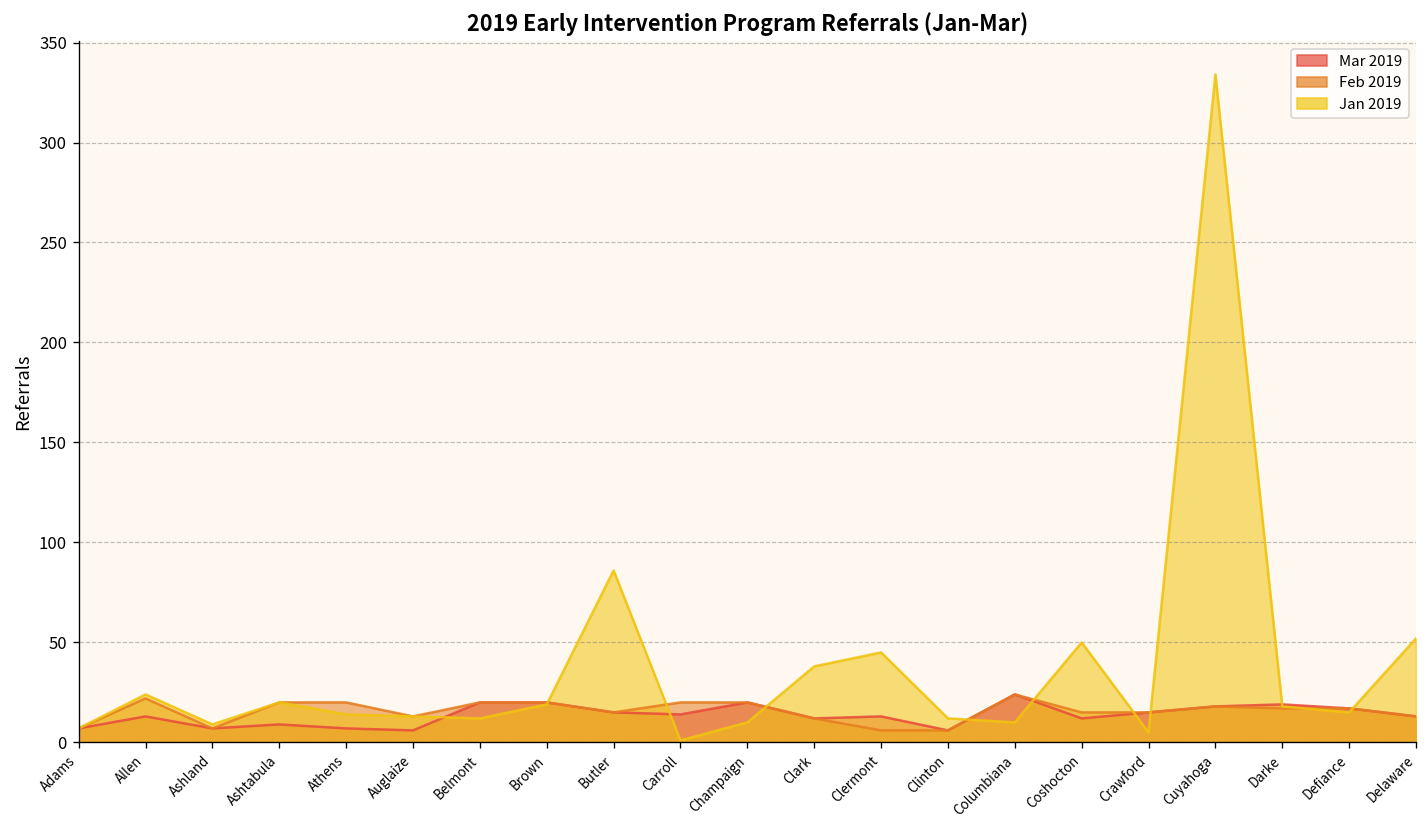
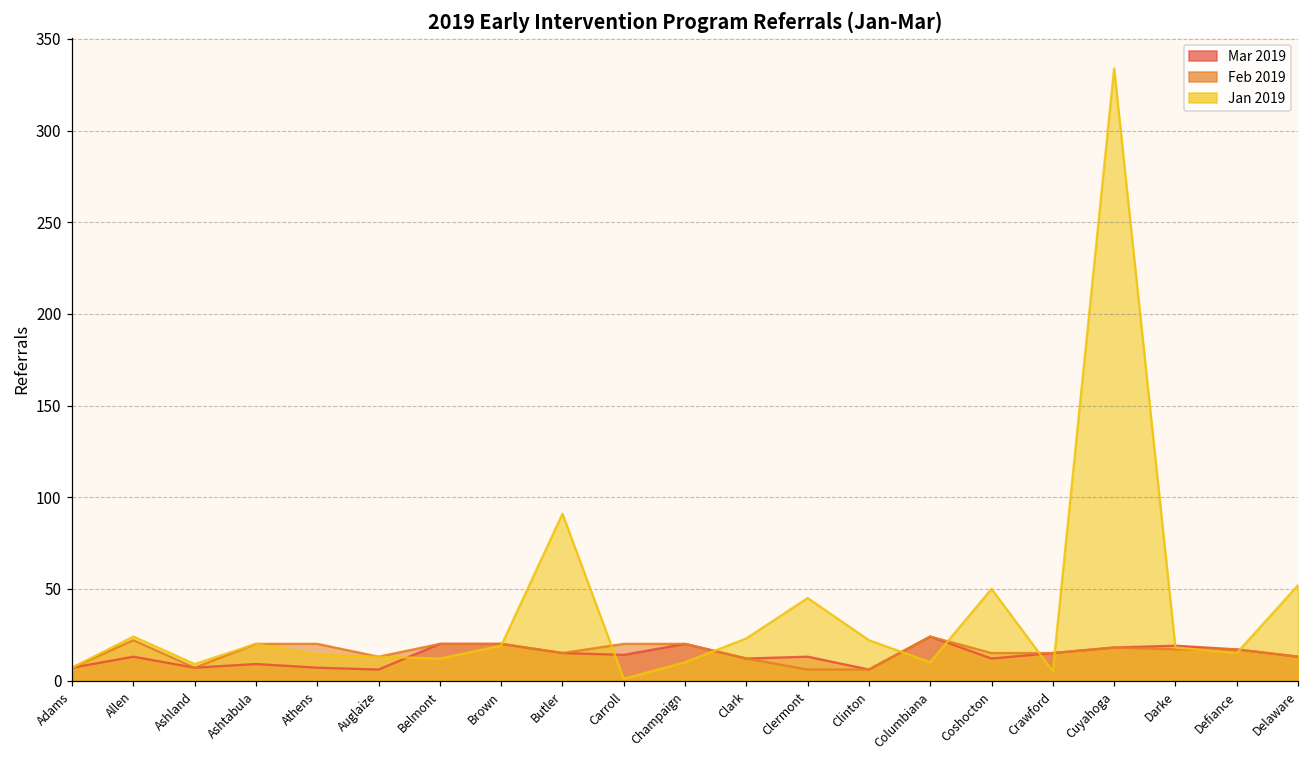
  {
    "Jan 2019": {
      "Allen": 24,
      "Ashland": 9,
      "Athens": 14,
      "Belmont": 12,
-     "Butler": 86,
+     "Butler": 91,
      "Carroll": 1,
      "Champaign": 10,
-     "Clark": 38,
+     "Clark": 23,
      "Clermont": 45,
-     "Clinton": 12,
+     "Clinton": 22,
      "Columbiana": 10,
      "Coshocton": 50,
      "Crawford": 5,
      "Cuyahoga": 334,
      "Defiance": 15,
      "Delaware": 52
    }
  }
